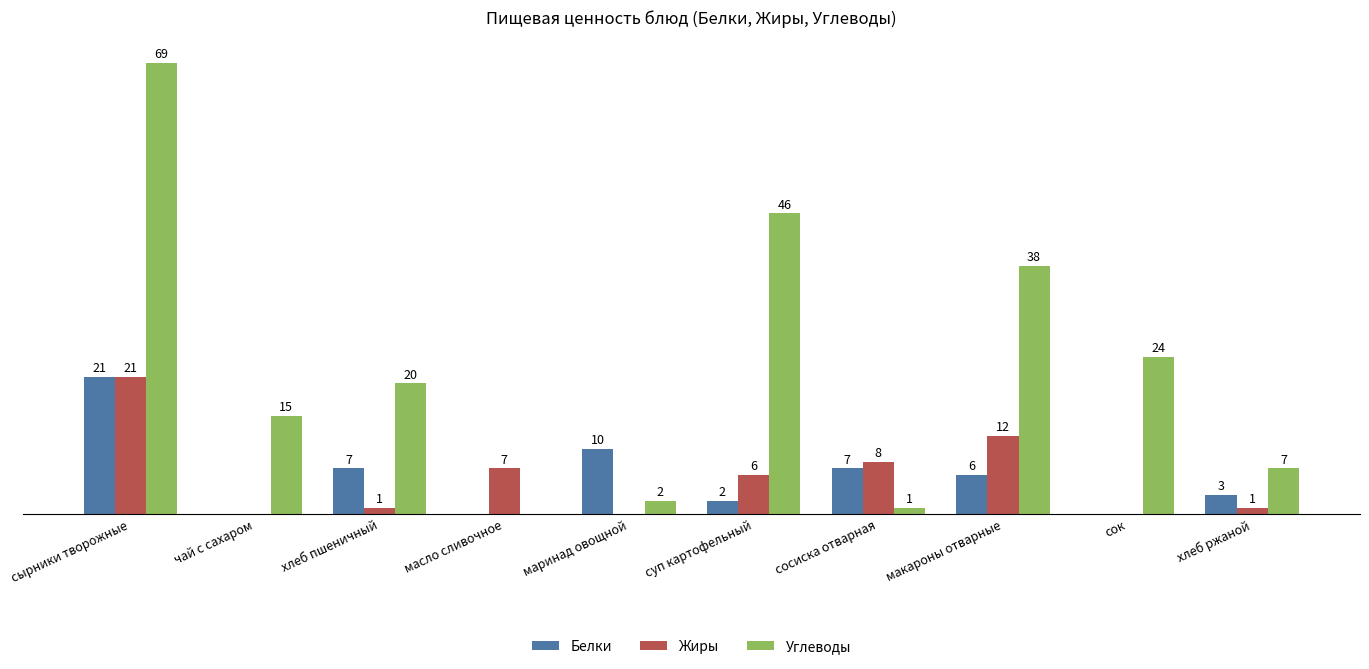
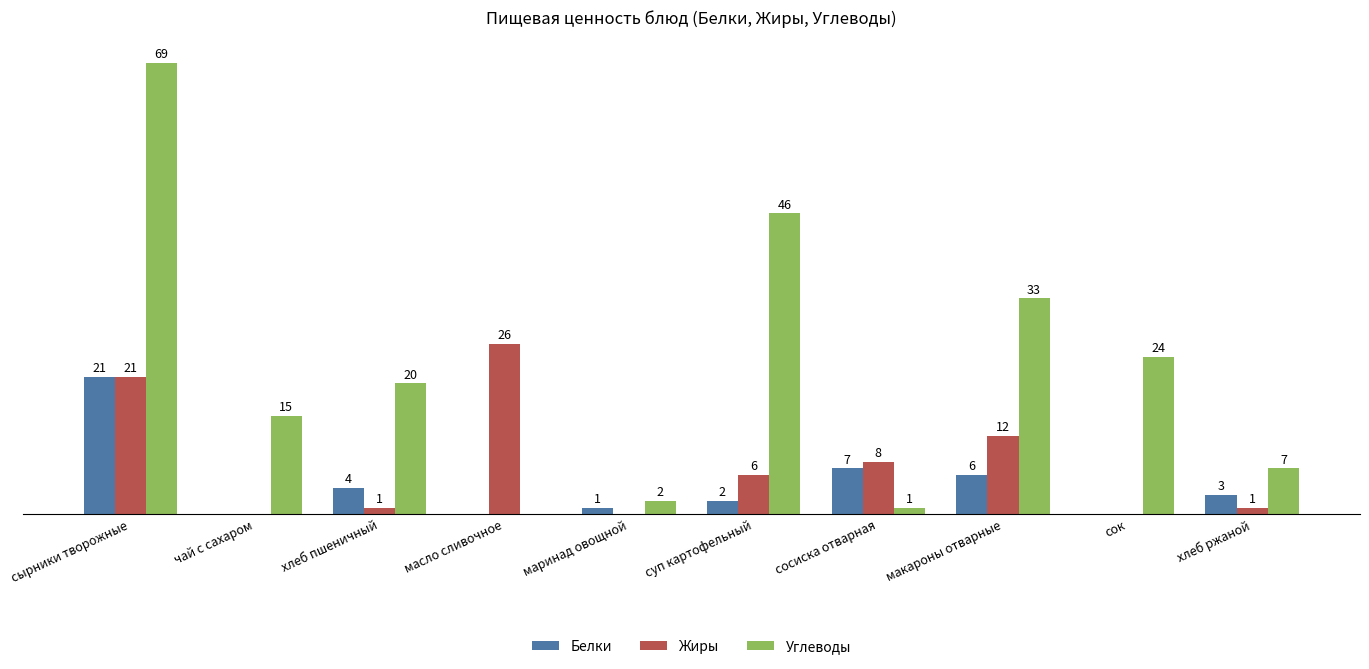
  {
    "Белки": {
      "сырники творожные": 21,
-     "хлеб пшеничный": 7,
-     "маринад овощной": 10,
+     "хлеб пшеничный": 4,
+     "маринад овощной": 1,
      "суп картофельный": 2,
      "сосиска отварная": 7,
      "макароны отварные": 6,
      "хлеб ржаной": 3
    },
    "Жиры": {
      "сырники творожные": 21,
      "хлеб пшеничный": 1,
-     "масло сливочное": 7,
+     "масло сливочное": 26,
      "суп картофельный": 6,
      "сосиска отварная": 8,
      "макароны отварные": 12,
      "хлеб ржаной": 1
    },
    "Углеводы": {
      "сырники творожные": 69,
      "чай с сахаром": 15,
      "хлеб пшеничный": 20,
      "маринад овощной": 2,
      "суп картофельный": 46,
      "сосиска отварная": 1,
-     "макароны отварные": 38,
+     "макароны отварные": 33,
      "сок": 24,
      "хлеб ржаной": 7
    }
  }
